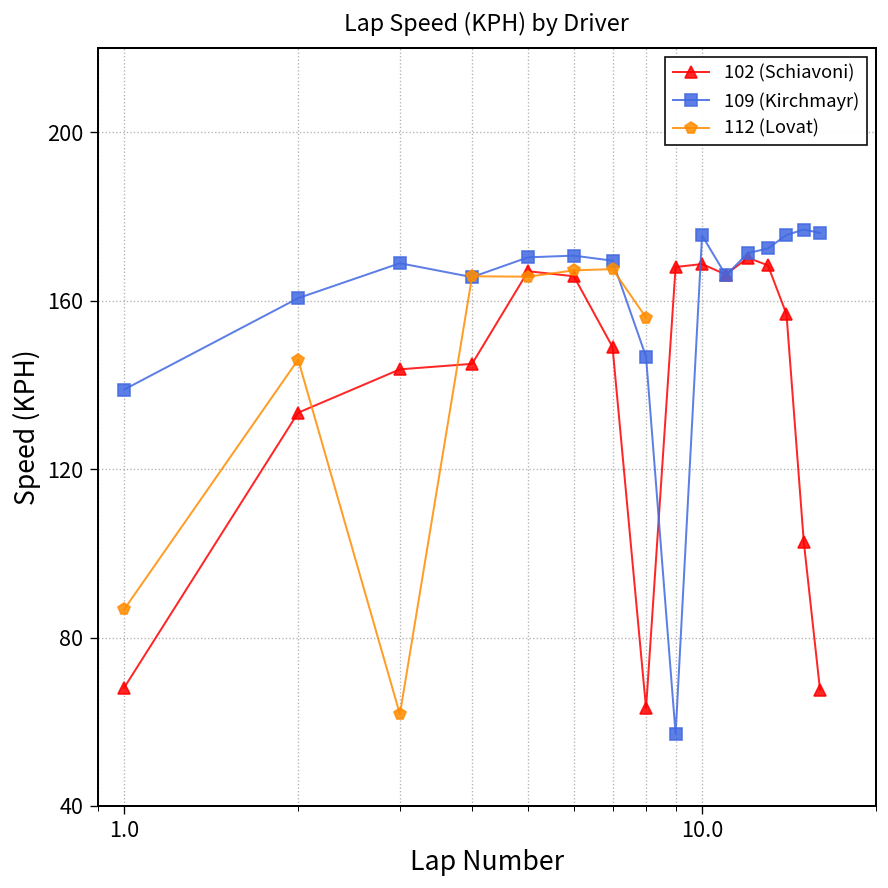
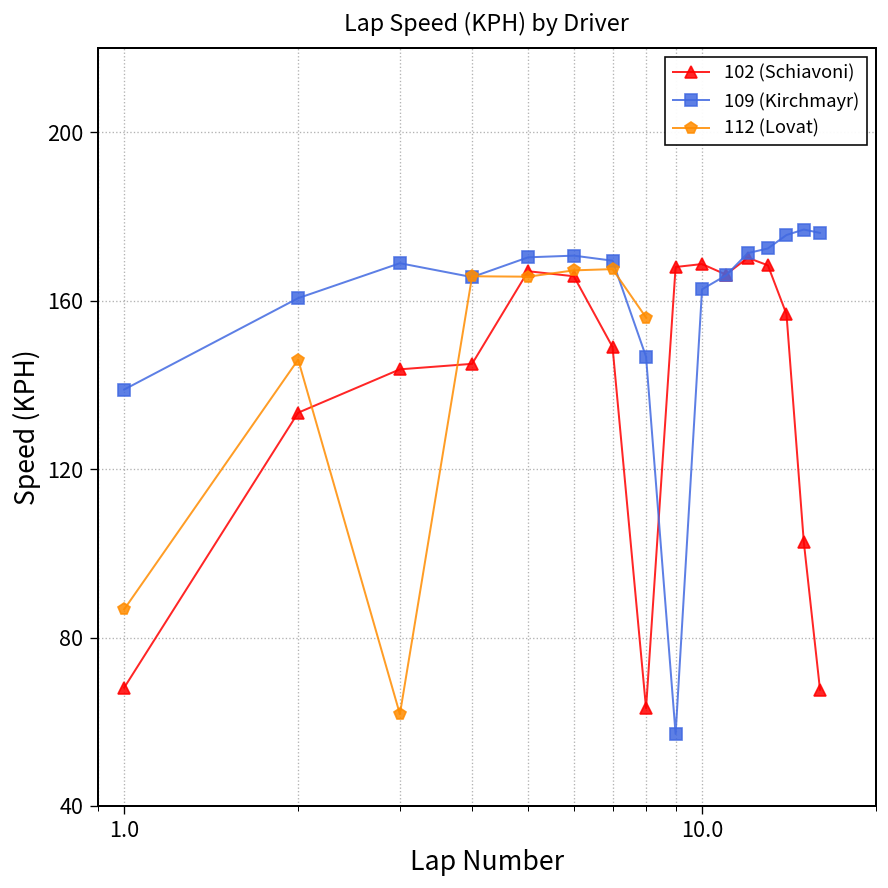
  {
    "102 (Schiavoni)": {
      "1.0": 68,
      "10.0": 169
    },
    "109 (Kirchmayr)": {
      "1.0": 139,
-     "10.0": 176
+     "10.0": 163
    },
    "112 (Lovat)": {
      "1.0": 87
    }
  }
